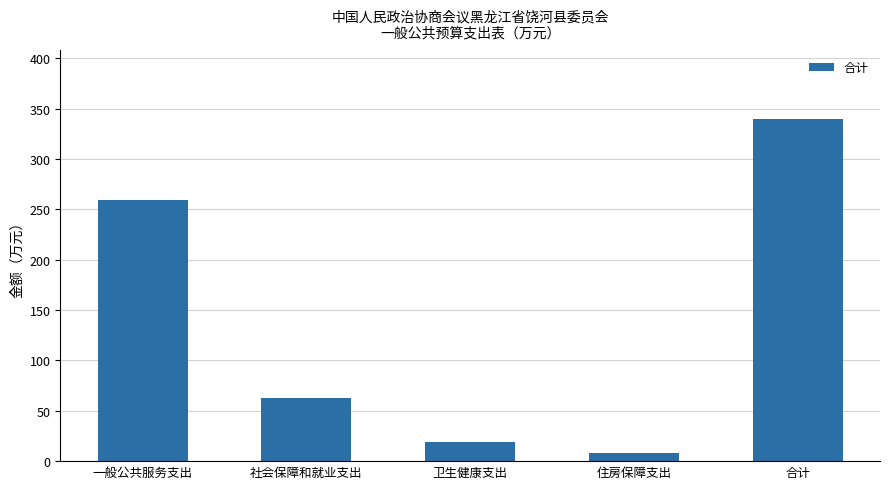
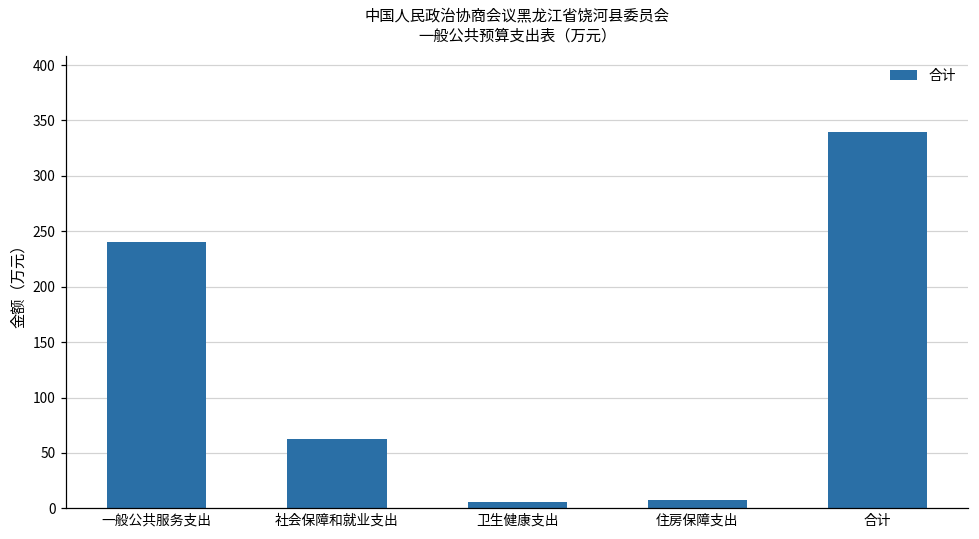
  {
-   "一般公共服务支出": 260,
+   "一般公共服务支出": 240,
    "社会保障和就业支出": 63,
-   "卫生健康支出": 19,
+   "卫生健康支出": 6,
    "住房保障支出": 8,
    "合计": 340
  }
